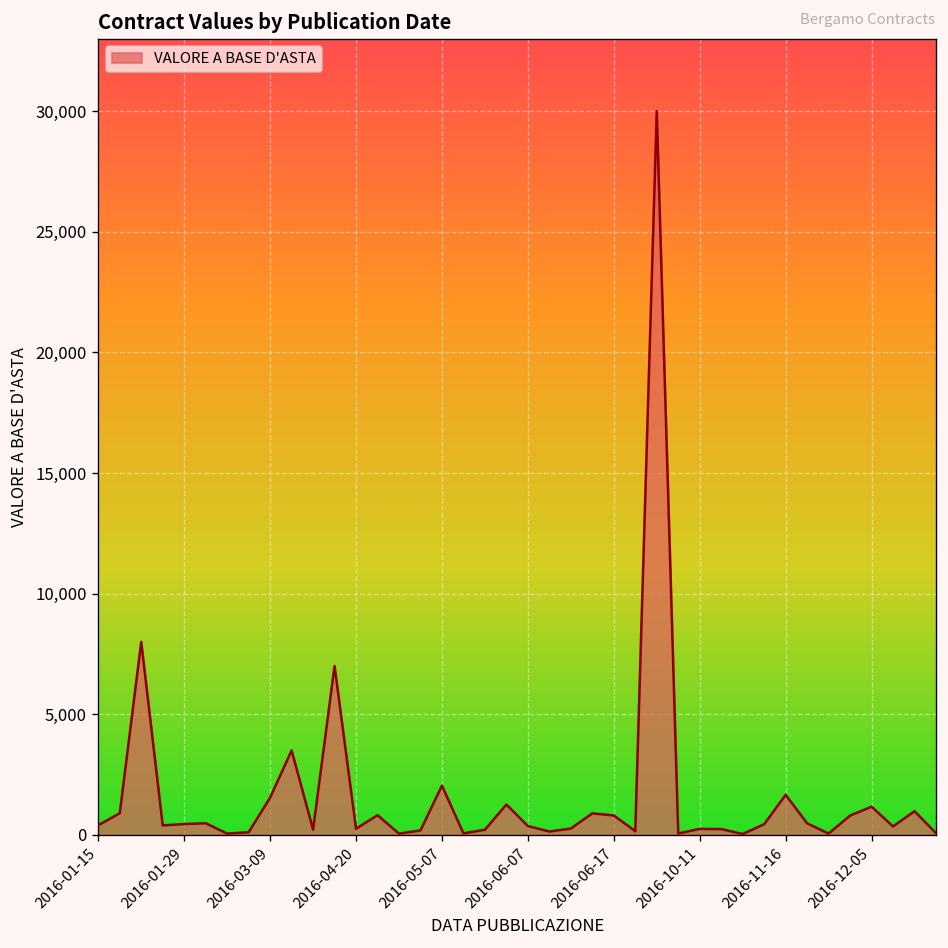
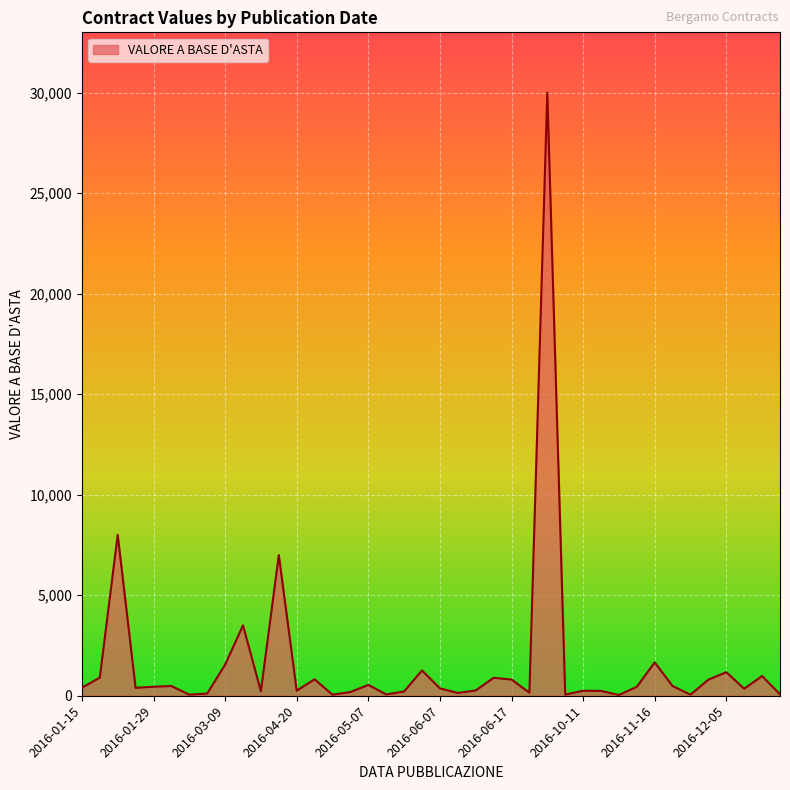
  {
    "2016-01-15": "400",
    "2016-03-09": "1,500",
    "2016-04-20": "300",
-   "2016-05-07": "2,000"
+   "2016-05-07": "500"
  }
